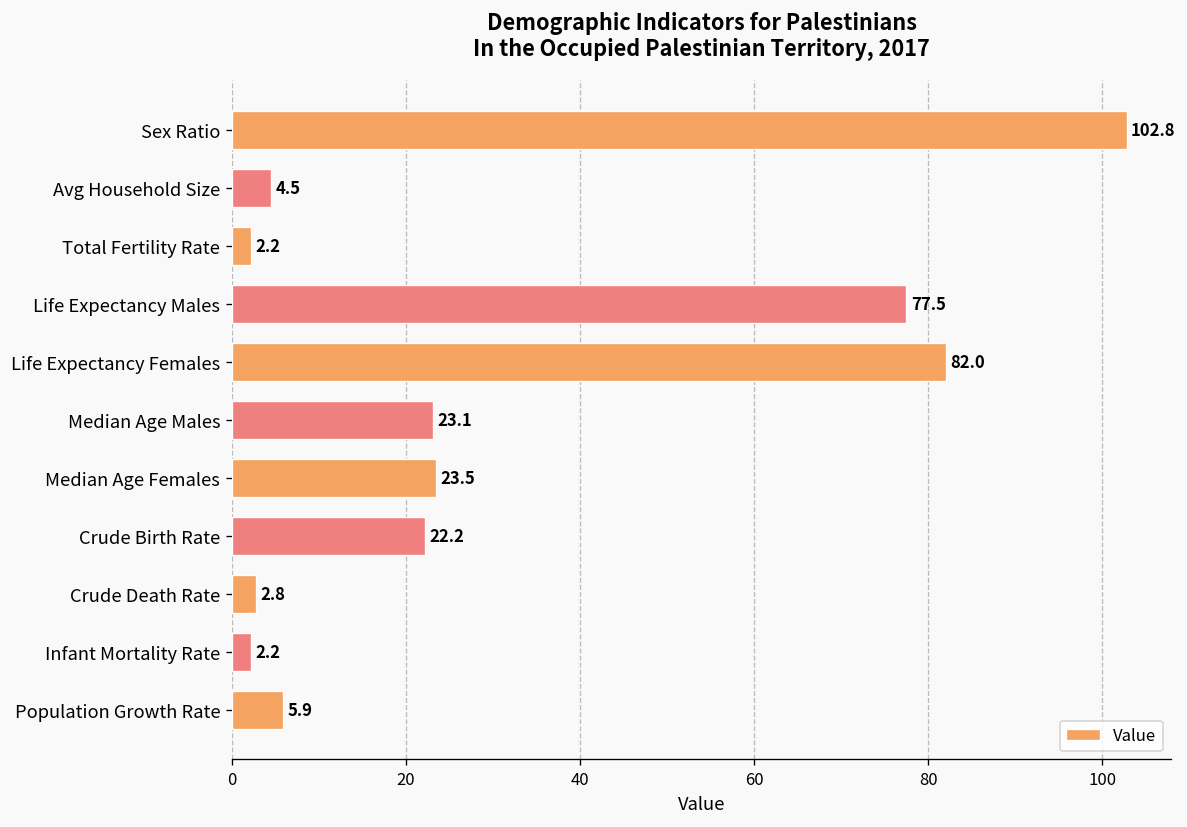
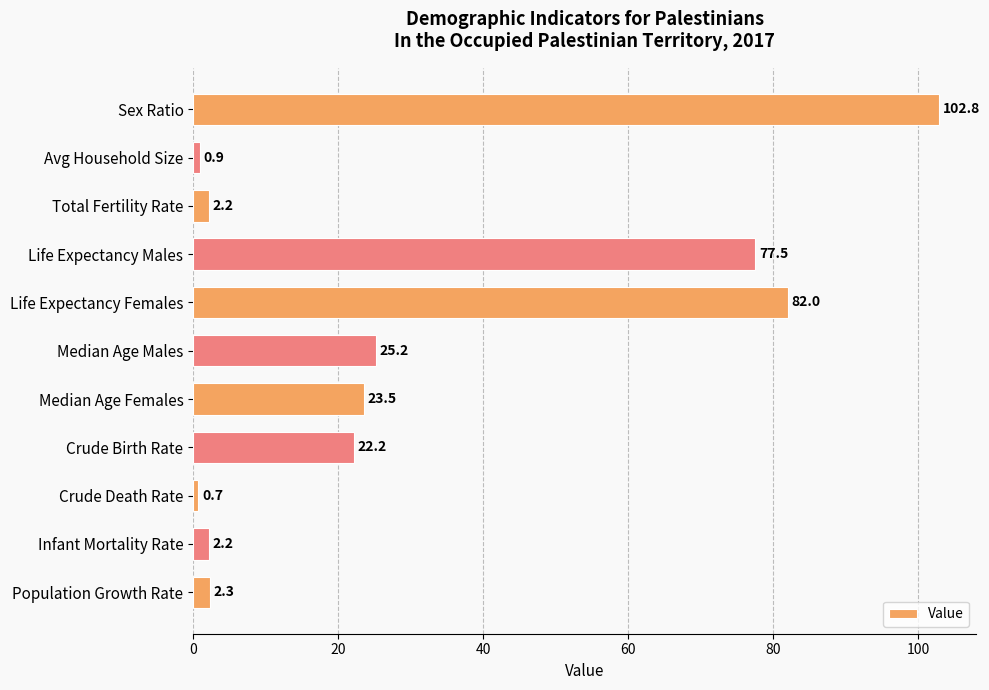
  {
    "Sex Ratio": 102.8,
-   "Avg Household Size": 4.5,
+   "Avg Household Size": 0.9,
    "Total Fertility Rate": 2.2,
    "Life Expectancy Males": 77.5,
    "Life Expectancy Females": 82.0,
-   "Median Age Males": 23.1,
+   "Median Age Males": 25.2,
    "Median Age Females": 23.5,
    "Crude Birth Rate": 22.2,
-   "Crude Death Rate": 2.8,
+   "Crude Death Rate": 0.7,
    "Infant Mortality Rate": 2.2,
-   "Population Growth Rate": 5.9
+   "Population Growth Rate": 2.3
  }
